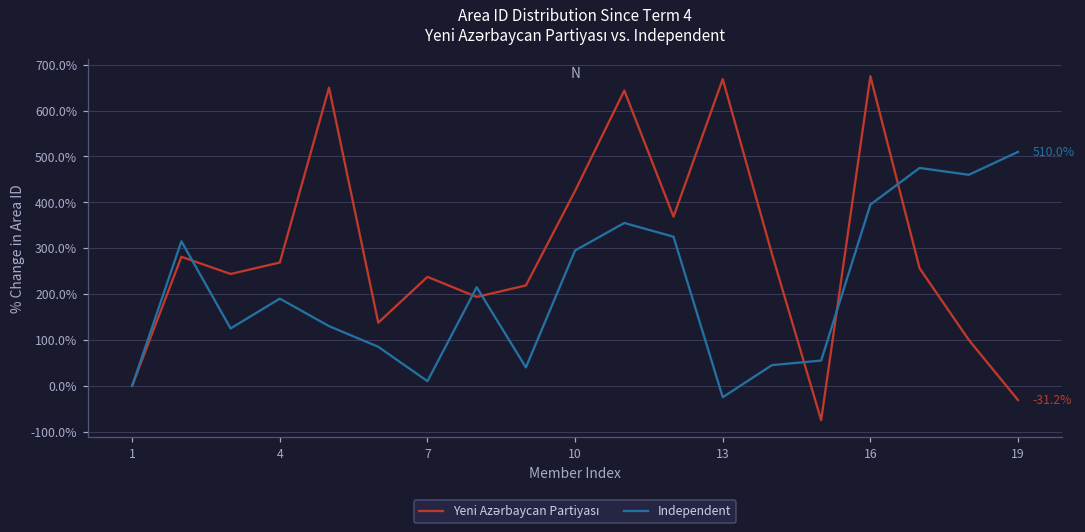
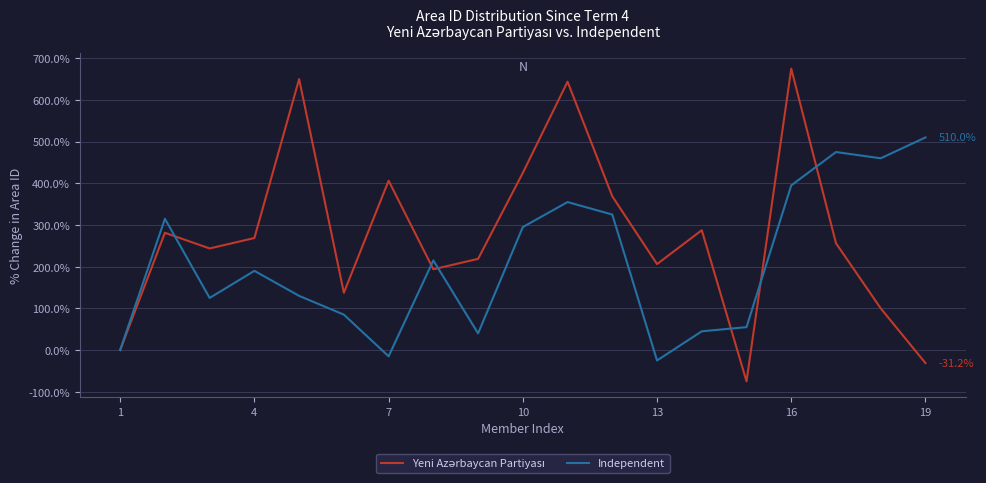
  {
    "Yeni Azərbaycan Partiyası": {
      "4": "270%",
-     "7": "240%",
+     "7": "410%",
      "10": "430%",
-     "13": "670%",
+     "13": "210%",
      "16": "680%"
    },
    "Independent": {
      "4": "190%",
-     "7": "10%",
+     "7": "-20%",
      "10": "300%",
      "13": "-30%",
      "16": "400%"
    }
  }
